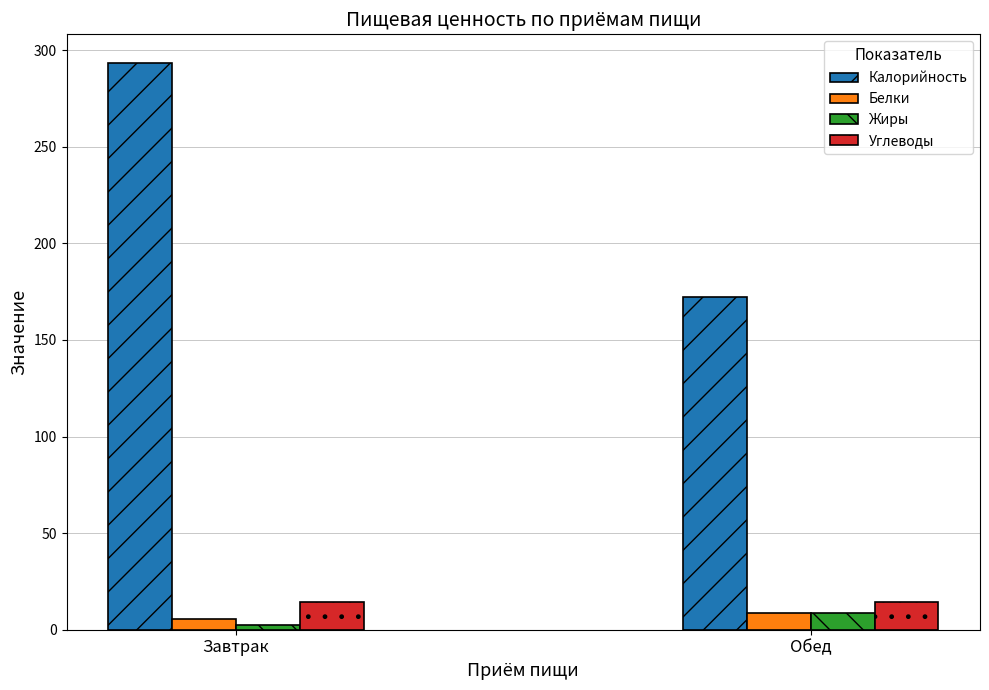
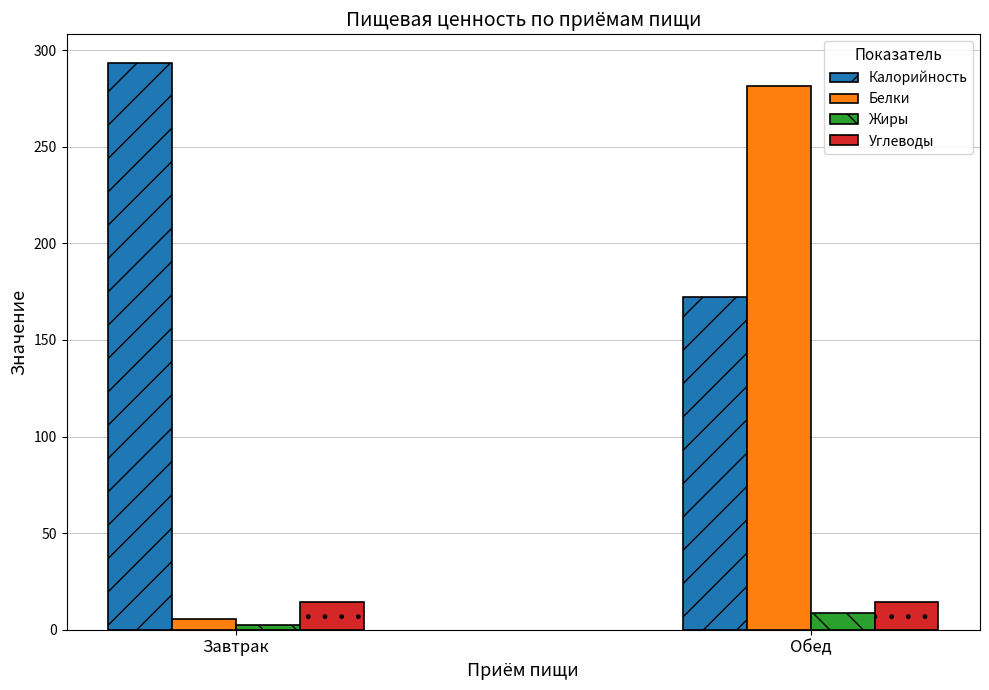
  {
    "Калорийность": {
      "Завтрак": 294,
      "Обед": 172
    },
    "Белки": {
      "Завтрак": 6,
-     "Обед": 9
+     "Обед": 282
    },
    "Жиры": {
      "Завтрак": 3,
      "Обед": 8
    },
    "Углеводы": {
      "Завтрак": 14,
      "Обед": 14
    }
  }
